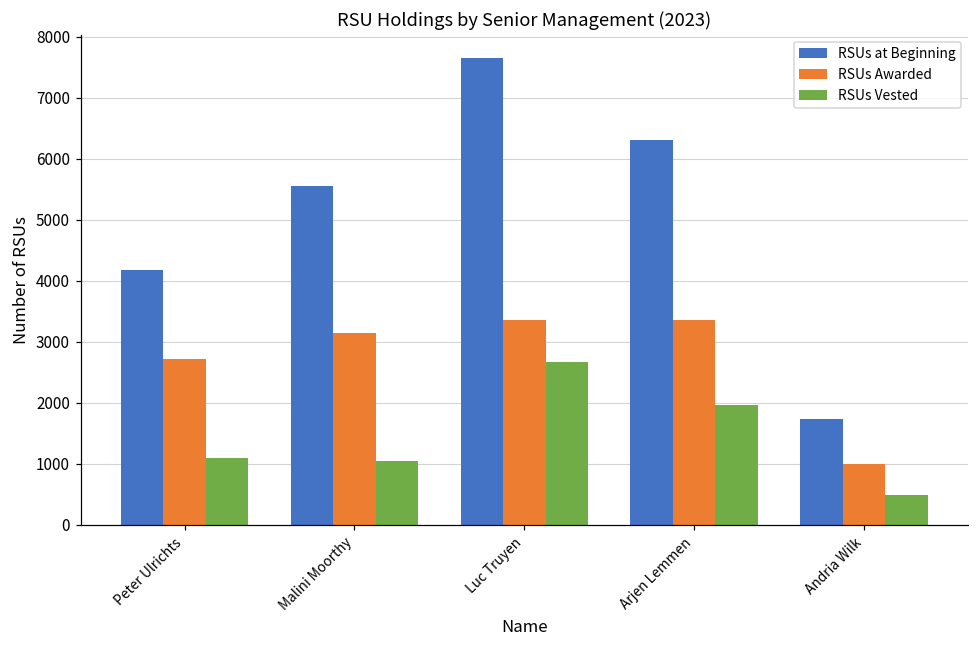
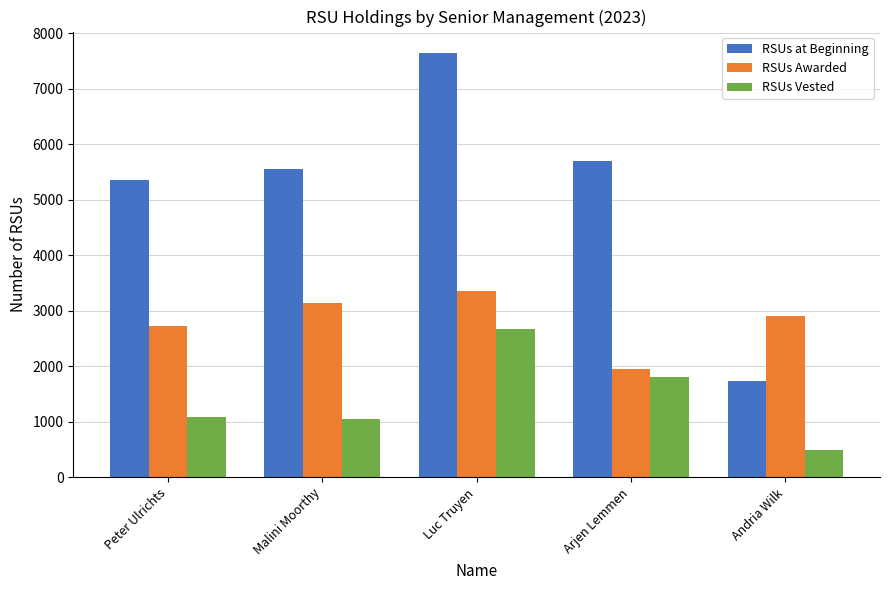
  {
    "RSUs at Beginning": {
-     "Peter Ulrichts": 4200,
+     "Peter Ulrichts": 5400,
      "Malini Moorthy": 5600,
      "Luc Truyen": 7700,
-     "Arjen Lemmen": 6300,
+     "Arjen Lemmen": 5700,
      "Andria Wilk": 1700
    },
    "RSUs Awarded": {
      "Peter Ulrichts": 2700,
      "Malini Moorthy": 3100,
      "Luc Truyen": 3400,
-     "Arjen Lemmen": 3400,
-     "Andria Wilk": 1000
+     "Arjen Lemmen": 2000,
+     "Andria Wilk": 2900
    },
    "RSUs Vested": {
      "Peter Ulrichts": 1100,
      "Malini Moorthy": 1100,
      "Luc Truyen": 2700,
-     "Arjen Lemmen": 2000,
+     "Arjen Lemmen": 1800,
      "Andria Wilk": 500
    }
  }
